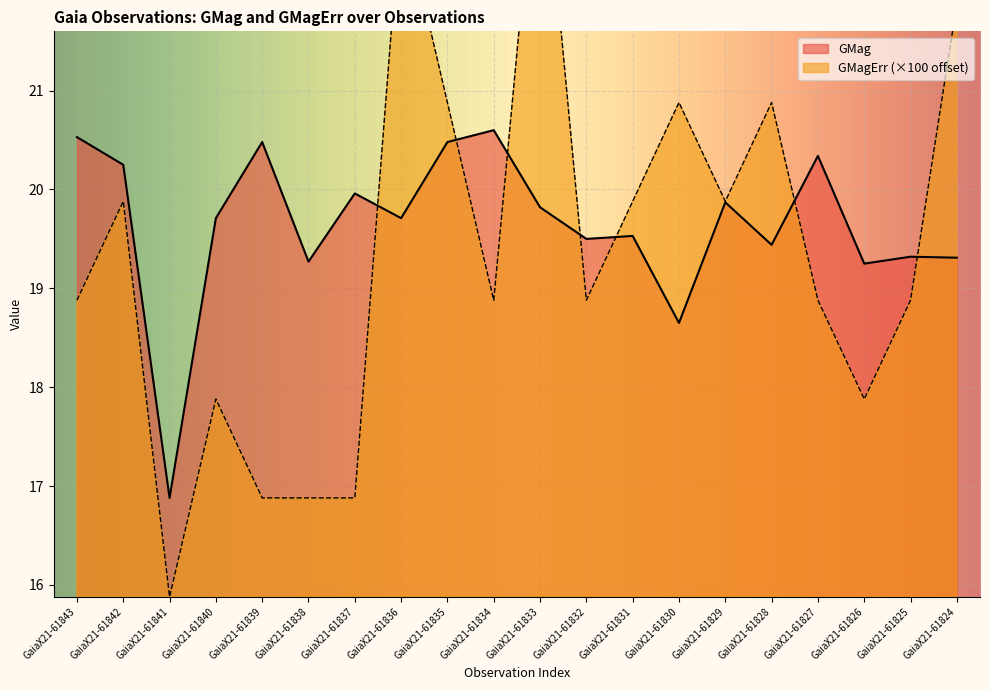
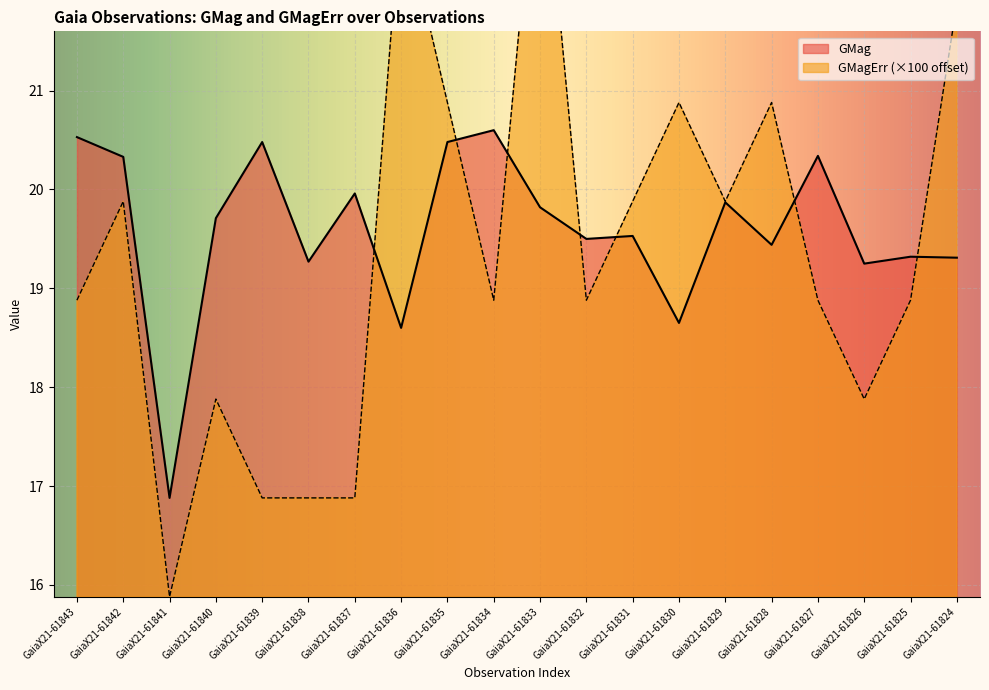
  {
    "GMag": {
      "GaiaX21-61843": 20.5,
-     "GaiaX21-61842": 20.25,
+     "GaiaX21-61842": 20.33,
      "GaiaX21-61841": 16.9,
      "GaiaX21-61840": 19.7,
      "GaiaX21-61839": 20.5,
      "GaiaX21-61838": 19.3,
      "GaiaX21-61837": 20.0,
-     "GaiaX21-61836": 19.7,
+     "GaiaX21-61836": 18.6,
      "GaiaX21-61835": 20.5,
      "GaiaX21-61834": 20.6,
      "GaiaX21-61833": 19.8,
      "GaiaX21-61832": 19.5,
      "GaiaX21-61831": 19.5,
      "GaiaX21-61830": 18.7,
      "GaiaX21-61828": 19.4,
      "GaiaX21-61827": 20.3,
      "GaiaX21-61826": 19.3,
      "GaiaX21-61825": 19.3,
      "GaiaX21-61824": 19.3
    },
    "GMagErr (×100 offset)": {
      "GaiaX21-61843": 18.9,
      "GaiaX21-61842": 19.9,
      "GaiaX21-61841": 15.9,
      "GaiaX21-61840": 17.9,
      "GaiaX21-61839": 16.9,
      "GaiaX21-61838": 16.9,
      "GaiaX21-61837": 16.9,
      "GaiaX21-61835": 20.9,
      "GaiaX21-61834": 18.9,
      "GaiaX21-61832": 18.9,
      "GaiaX21-61831": 19.9,
      "GaiaX21-61830": 20.9,
      "GaiaX21-61828": 20.9,
      "GaiaX21-61827": 18.9,
      "GaiaX21-61826": 17.9,
      "GaiaX21-61825": 18.9
    }
  }
